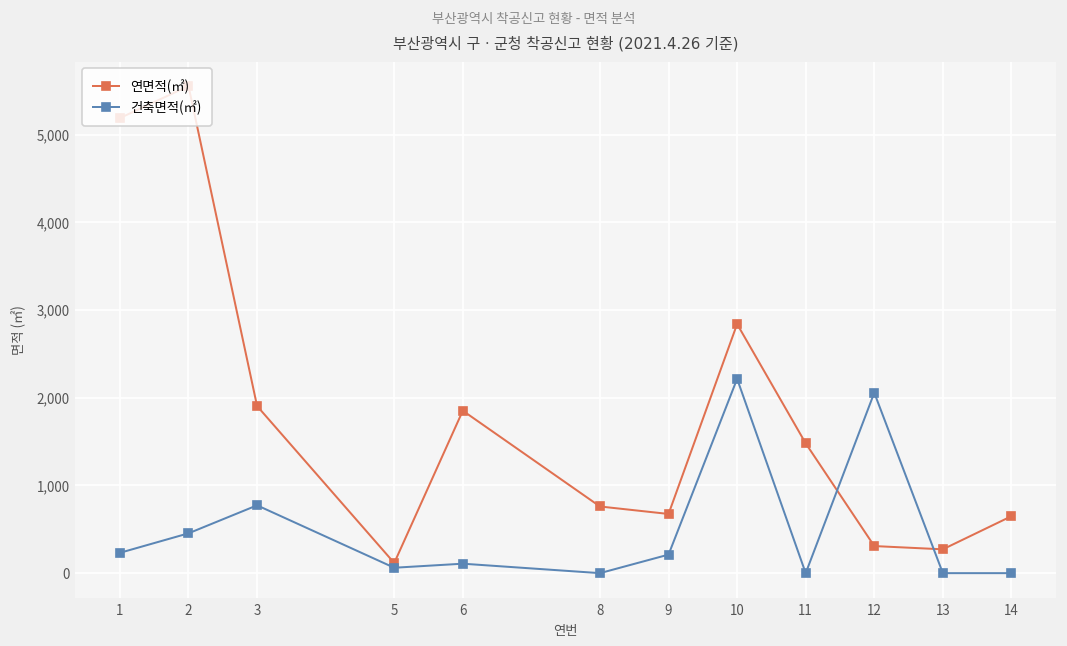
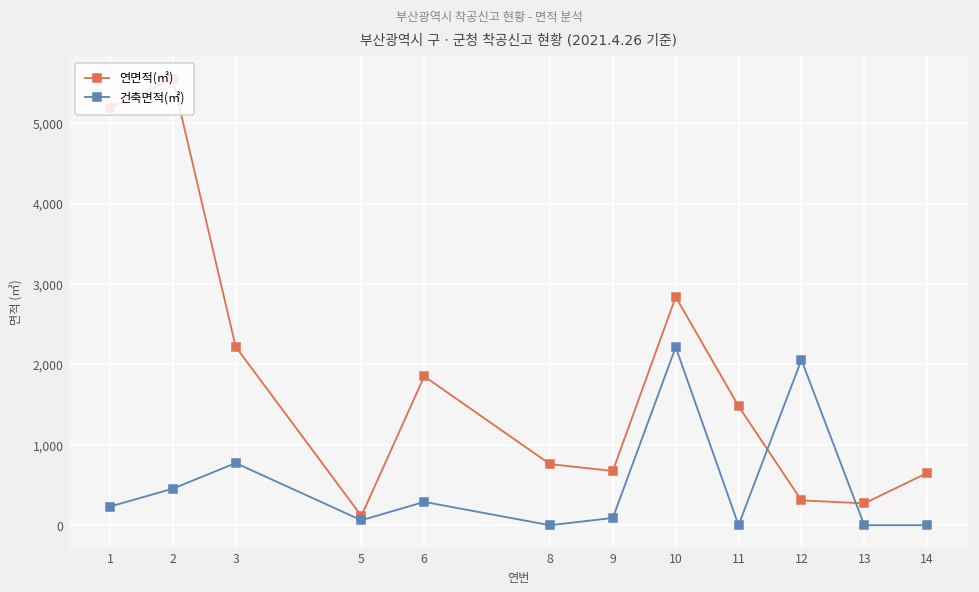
  {
    "연면적(㎡)": {
-     "3": "1,900",
+     "3": "2,200",
      "5": "100",
      "6": "1,900",
      "8": "800",
      "9": "700",
      "10": "2,800",
      "11": "1,500",
      "12": "300",
      "13": "300",
      "14": "600"
    },
    "건축면적(㎡)": {
      "1": "200",
      "2": "500",
      "3": "800",
      "5": "100",
-     "6": "100",
+     "6": "300",
      "8": "0",
-     "9": "200",
+     "9": "100",
      "10": "2,200",
      "11": "0",
      "12": "2,100",
      "13": "0",
      "14": "0"
    }
  }
